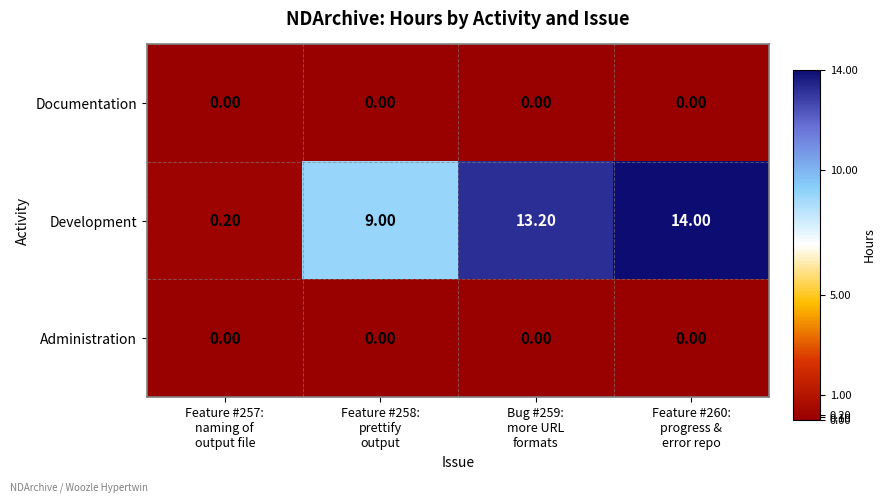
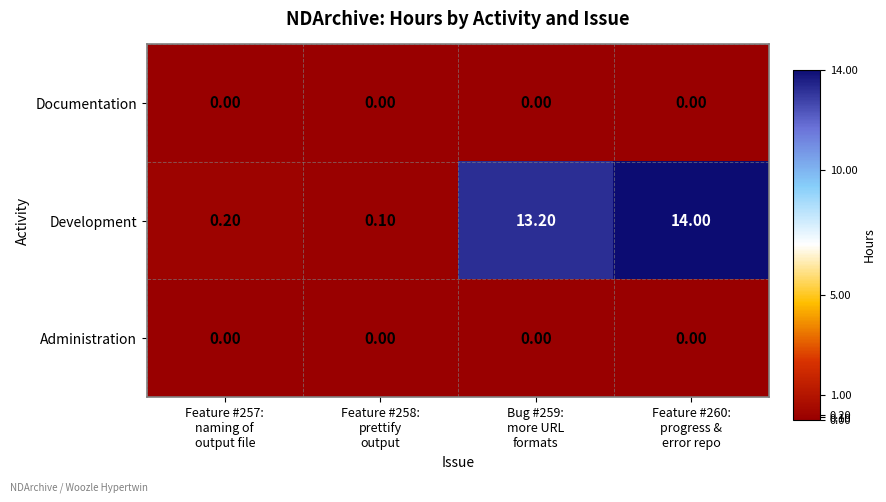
  {
    "Documentation": {
      "Feature #257: naming of output file": 0.00,
      "Feature #258: prettify output": 0.00,
      "Bug #259: more URL formats": 0.00,
      "Feature #260: progress & error repo": 0.00
    },
    "Development": {
      "Feature #257: naming of output file": 0.20,
-     "Feature #258: prettify output": 9.00,
+     "Feature #258: prettify output": 0.10,
      "Bug #259: more URL formats": 13.20,
      "Feature #260: progress & error repo": 14.00
    },
    "Administration": {
      "Feature #257: naming of output file": 0.00,
      "Feature #258: prettify output": 0.00,
      "Bug #259: more URL formats": 0.00,
      "Feature #260: progress & error repo": 0.00
    }
  }
